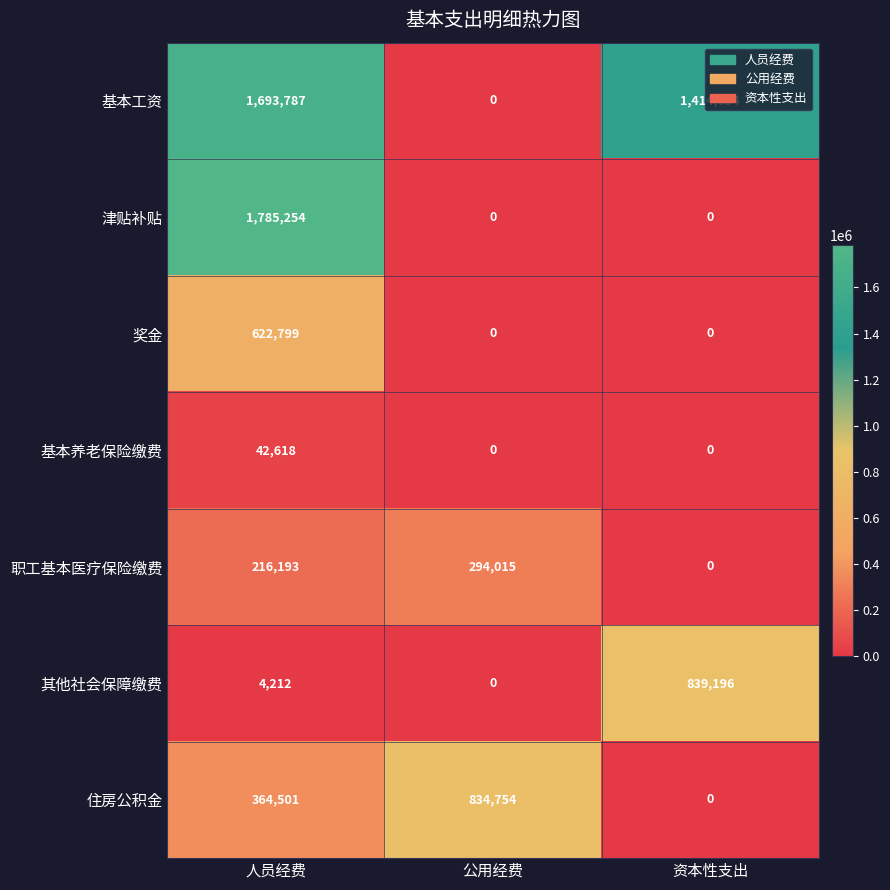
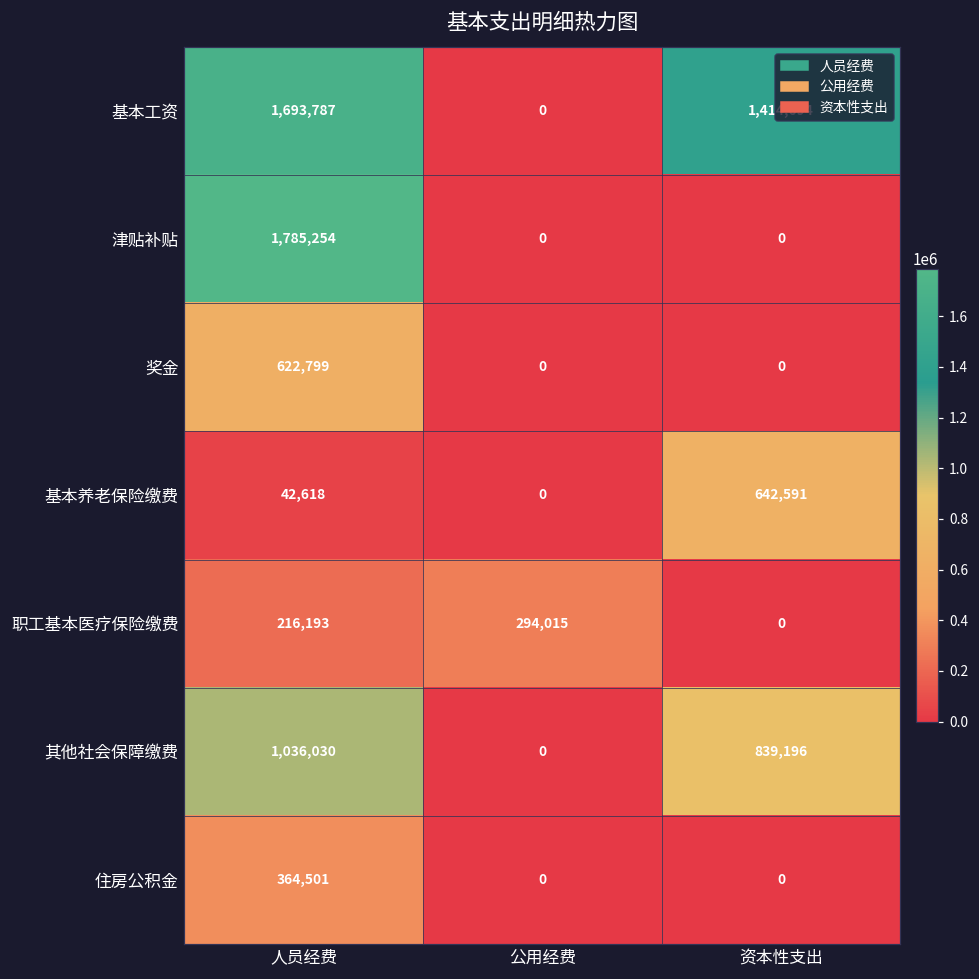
  {
    "基本工资": {
      "人员经费": "1,693,787",
      "公用经费": "0"
    },
    "津贴补贴": {
      "人员经费": "1,785,254",
      "公用经费": "0",
      "资本性支出": "0"
    },
    "奖金": {
      "人员经费": "622,799",
      "公用经费": "0",
      "资本性支出": "0"
    },
    "基本养老保险缴费": {
      "人员经费": "42,618",
      "公用经费": "0",
-     "资本性支出": "0"
+     "资本性支出": "642,591"
    },
    "职工基本医疗保险缴费": {
      "人员经费": "216,193",
      "公用经费": "294,015",
      "资本性支出": "0"
    },
    "其他社会保障缴费": {
-     "人员经费": "4,212",
+     "人员经费": "1,036,030",
      "公用经费": "0",
      "资本性支出": "839,196"
    },
    "住房公积金": {
      "人员经费": "364,501",
-     "公用经费": "834,754",
+     "公用经费": "0",
      "资本性支出": "0"
    }
  }
